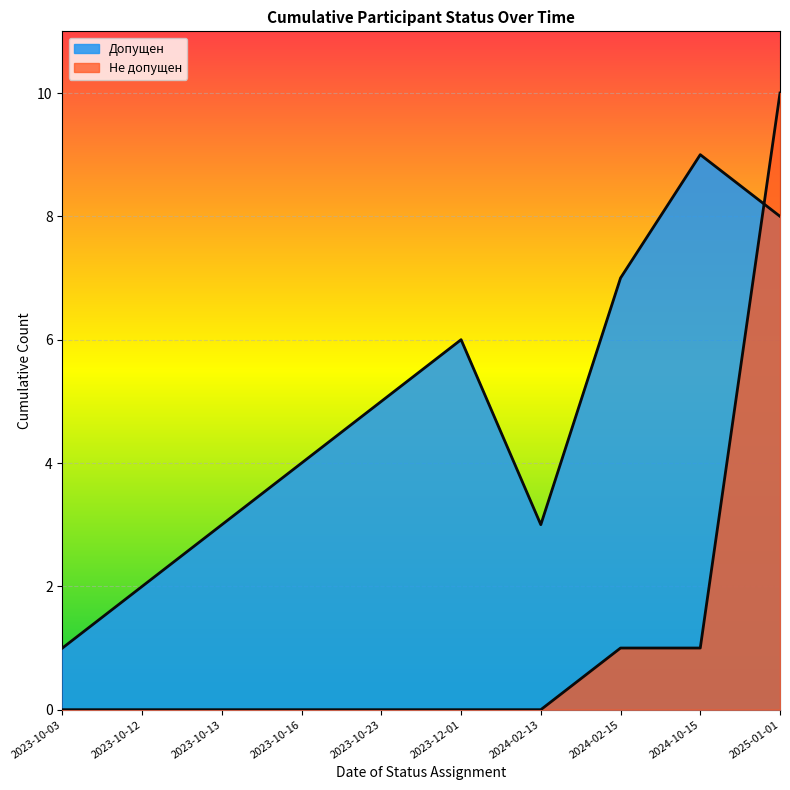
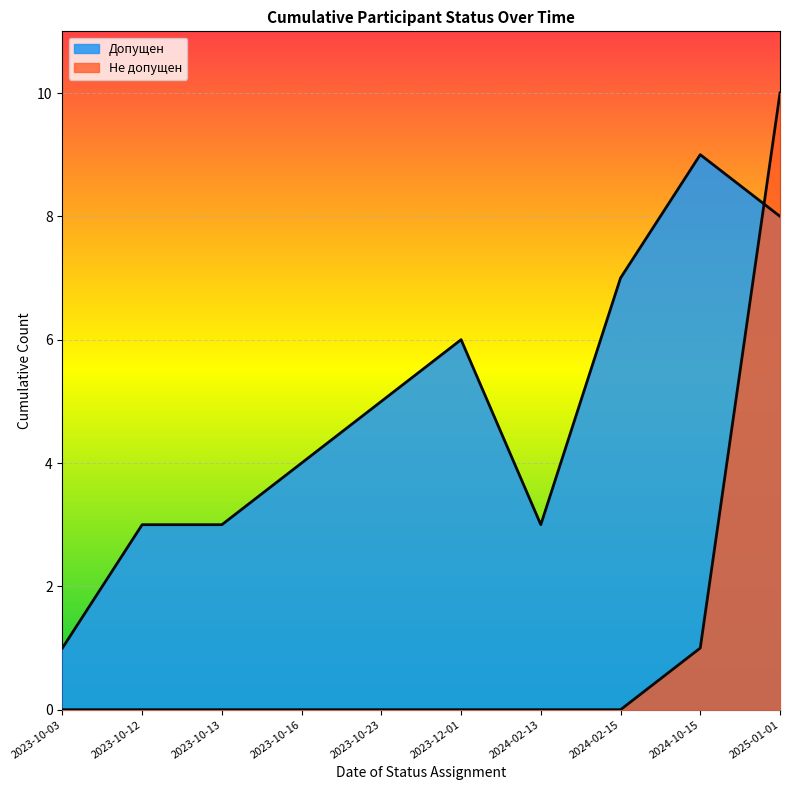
  {
    "Допущен": {
      "2023-10-03": 1,
-     "2023-10-12": 2,
+     "2023-10-12": 3,
      "2023-10-13": 3,
      "2023-10-16": 4,
      "2023-10-23": 5,
      "2023-12-01": 6,
      "2024-02-13": 3,
      "2024-02-15": 7,
      "2024-10-15": 9,
      "2025-01-01": 8
    },
    "Не допущен": {
      "2023-10-03": 0,
      "2023-10-12": 0,
      "2023-10-13": 0,
      "2023-10-16": 0,
      "2023-10-23": 0,
      "2023-12-01": 0,
      "2024-02-13": 0,
-     "2024-02-15": 1,
+     "2024-02-15": 0,
      "2024-10-15": 1,
      "2025-01-01": 10
    }
  }
